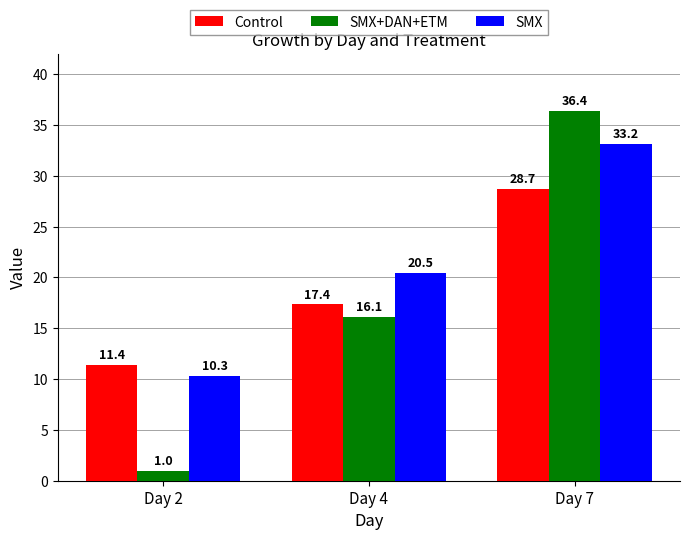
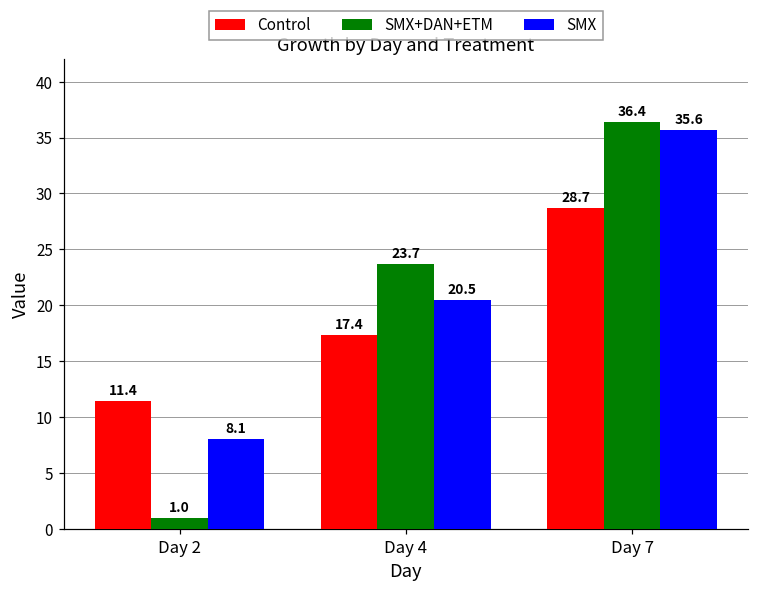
  {
    "Control": {
      "Day 2": 11.4,
      "Day 4": 17.4,
      "Day 7": 28.7
    },
    "SMX+DAN+ETM": {
      "Day 2": 1.0,
-     "Day 4": 16.1,
+     "Day 4": 23.7,
      "Day 7": 36.4
    },
    "SMX": {
-     "Day 2": 10.3,
+     "Day 2": 8.1,
      "Day 4": 20.5,
-     "Day 7": 33.2
+     "Day 7": 35.6
    }
  }
